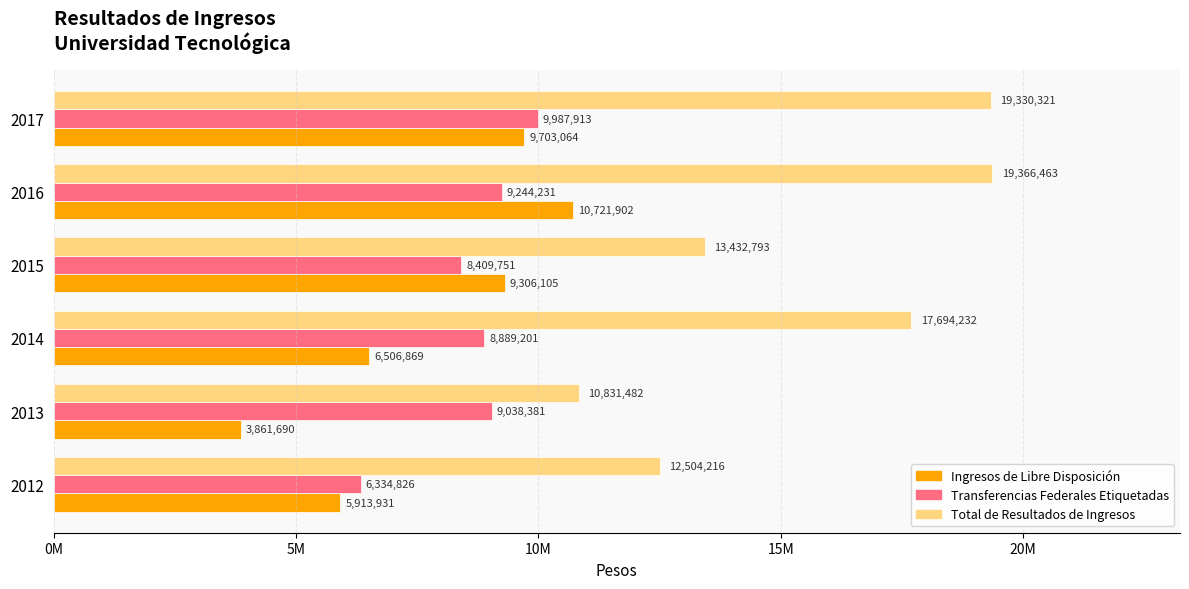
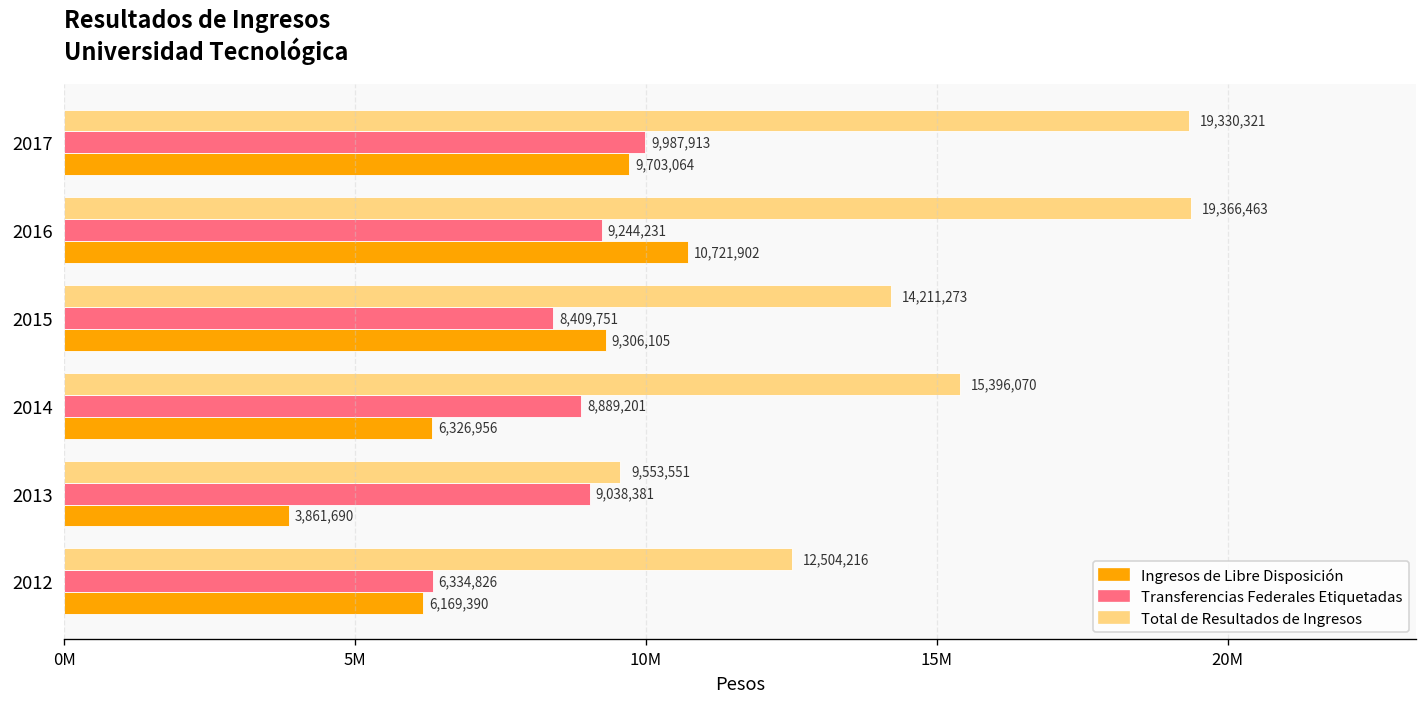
  {
    "Ingresos de Libre Disposición": {
      "2017": "9,703,064",
      "2016": "10,721,902",
      "2015": "9,306,105",
-     "2014": "6,506,869",
+     "2014": "6,326,956",
      "2013": "3,861,690",
-     "2012": "5,913,931"
+     "2012": "6,169,390"
    },
    "Transferencias Federales Etiquetadas": {
      "2017": "9,987,913",
      "2016": "9,244,231",
      "2015": "8,409,751",
      "2014": "8,889,201",
      "2013": "9,038,381",
      "2012": "6,334,826"
    },
    "Total de Resultados de Ingresos": {
      "2017": "19,330,321",
      "2016": "19,366,463",
-     "2015": "13,432,793",
-     "2014": "17,694,232",
-     "2013": "10,831,482",
+     "2015": "14,211,273",
+     "2014": "15,396,070",
+     "2013": "9,553,551",
      "2012": "12,504,216"
    }
  }
